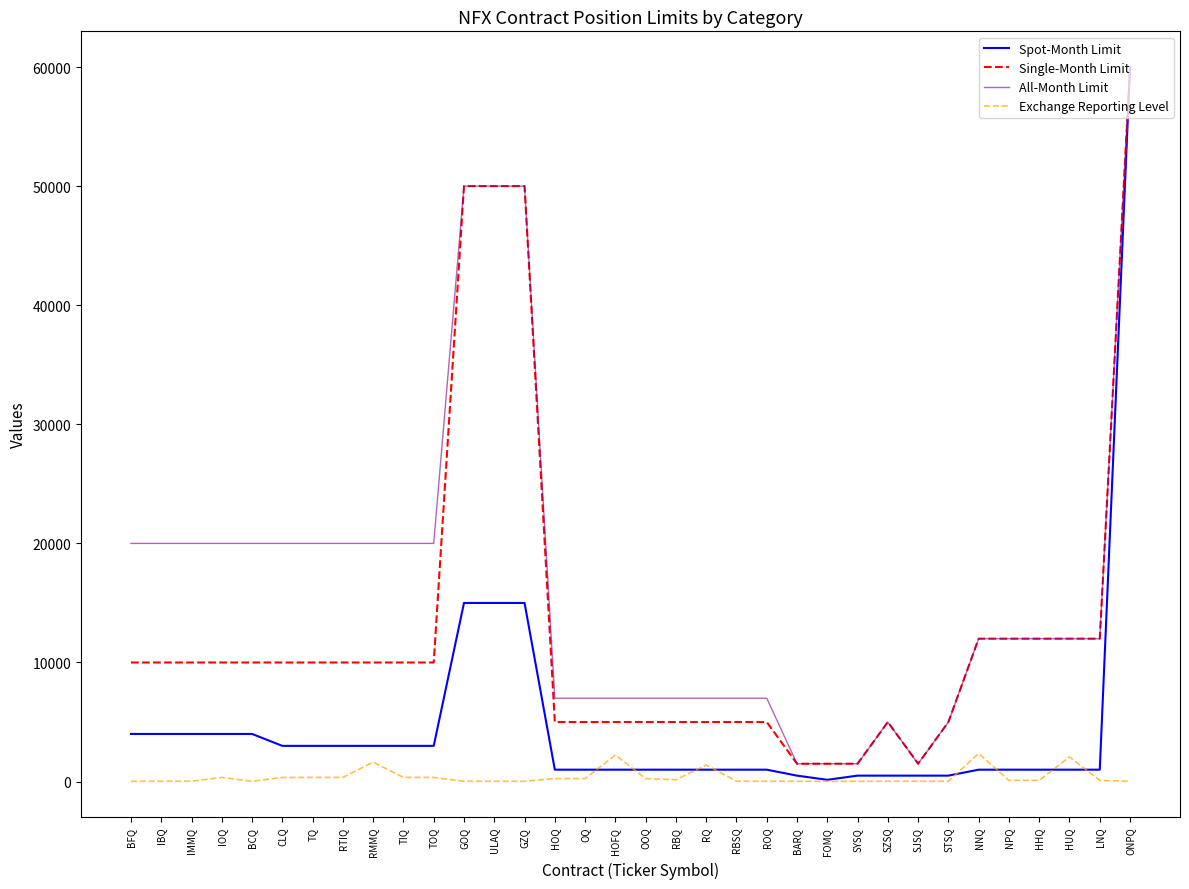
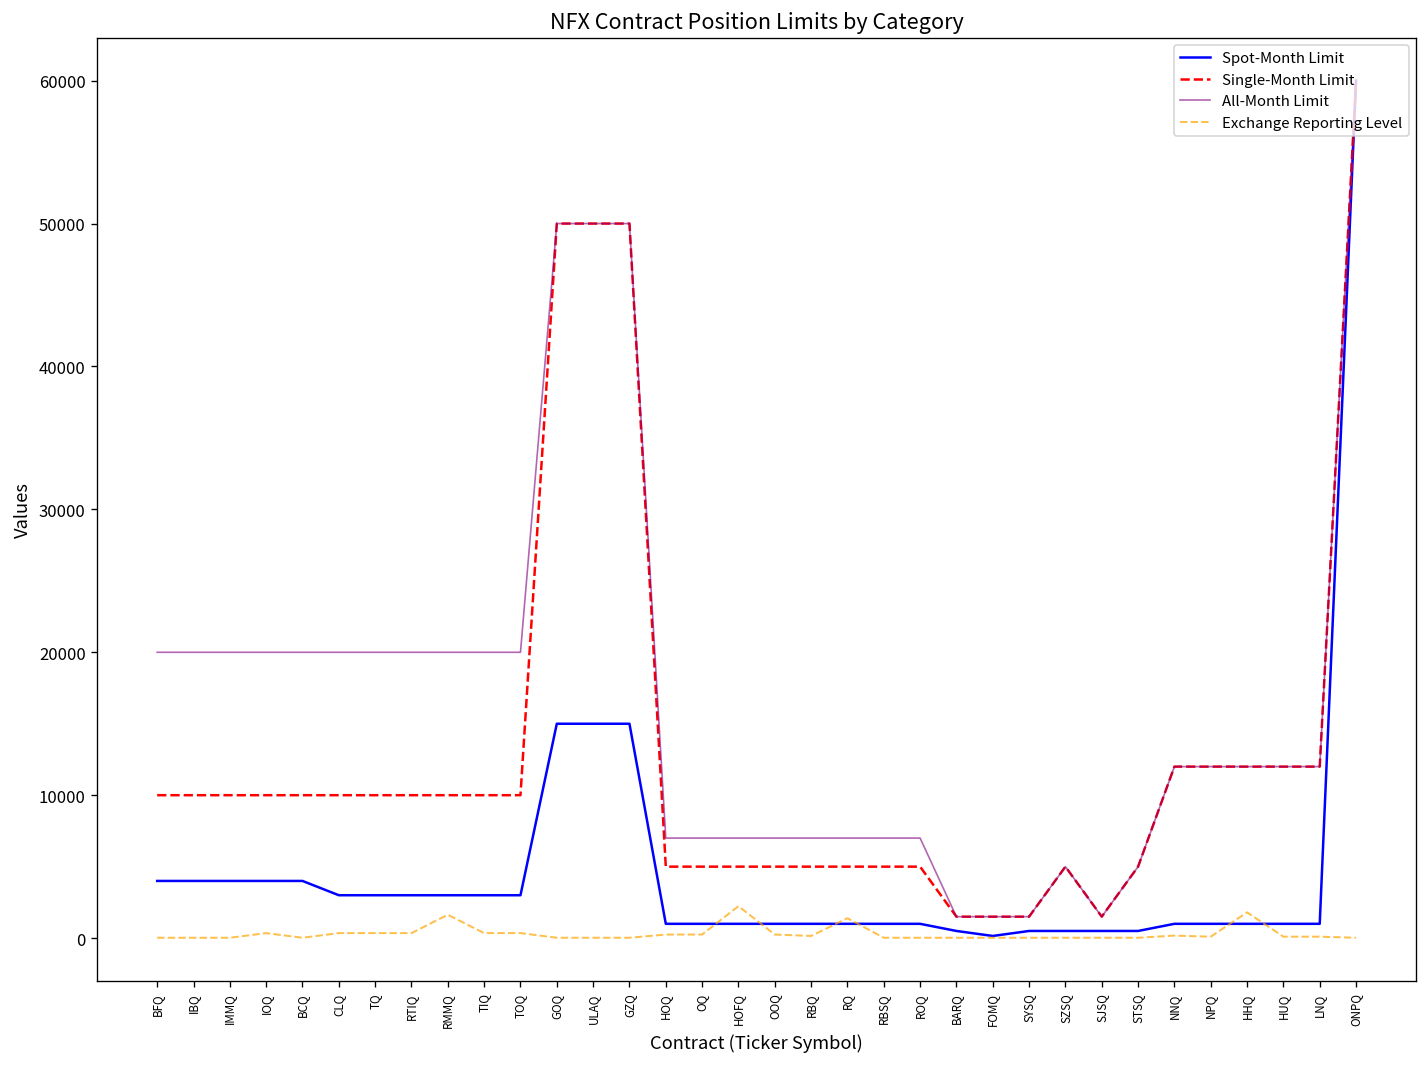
  {
    "Spot-Month Limit": {
      "BFQ": 4000,
      "IBQ": 4000,
      "IMMQ": 4000,
      "IOQ": 4000,
      "BCQ": 4000,
      "CLQ": 3000,
      "TQ": 3000,
      "RTIQ": 3000,
      "RMMQ": 3000,
      "TIQ": 3000,
      "TOQ": 3000,
      "GOQ": 15000,
      "ULAQ": 15000,
      "GZQ": 15000,
      "HOQ": 1000,
      "OQ": 1000,
      "HOFQ": 1000,
      "OOQ": 1000,
      "RBQ": 1000,
      "RQ": 1000,
      "RBSQ": 1000,
      "ROQ": 1000,
      "BARQ": 500,
      "SYSQ": 500,
      "SZSQ": 500,
      "SJSQ": 500,
      "STSQ": 500,
      "NNQ": 1000,
      "NPQ": 1000,
      "HHQ": 1000,
      "HUQ": 1000,
      "LNQ": 1000
    },
    "Single-Month Limit": {
      "BFQ": 10000,
      "IBQ": 10000,
      "IMMQ": 10000,
      "IOQ": 10000,
      "BCQ": 10000,
      "CLQ": 10000,
      "TQ": 10000,
      "RTIQ": 10000,
      "RMMQ": 10000,
      "TIQ": 10000,
      "TOQ": 10000,
      "HOQ": 5000,
      "OQ": 5000,
      "HOFQ": 5000,
      "OOQ": 5000,
      "RBQ": 5000,
      "RQ": 5000,
      "RBSQ": 5000,
      "ROQ": 5000
    },
    "All-Month Limit": {
      "BFQ": 20000,
      "IBQ": 20000,
      "IMMQ": 20000,
      "IOQ": 20000,
      "BCQ": 20000,
      "CLQ": 20000,
      "TQ": 20000,
      "RTIQ": 20000,
      "RMMQ": 20000,
      "TIQ": 20000,
      "TOQ": 20000,
      "HOQ": 7000,
      "OQ": 7000,
      "HOFQ": 7000,
      "OOQ": 7000,
      "RBQ": 7000,
      "RQ": 7000,
      "RBSQ": 7000,
      "ROQ": 7000
    },
    "Exchange Reporting Level": {
      "BFQ": 0,
      "IBQ": 0,
      "IMMQ": 0,
      "IOQ": 400,
      "BCQ": 0,
      "CLQ": 400,
      "TQ": 400,
      "RTIQ": 400,
      "RMMQ": 1600,
      "TIQ": 400,
      "TOQ": 400,
      "GOQ": 0,
      "ULAQ": 0,
      "GZQ": 0,
      "HOQ": 300,
      "OQ": 300,
      "HOFQ": 2200,
      "OOQ": 300,
      "RBQ": 200,
      "RQ": 1400,
      "RBSQ": 0,
      "ROQ": 0,
      "BARQ": 0,
      "SYSQ": 0,
      "SZSQ": 0,
      "SJSQ": 0,
      "STSQ": 0,
-     "NNQ": 2400,
+     "NNQ": 200,
      "NPQ": 100,
-     "HHQ": 100,
-     "HUQ": 2100,
+     "HHQ": 1800,
+     "HUQ": 100,
      "LNQ": 100,
      "ONPQ": 0
    }
  }
